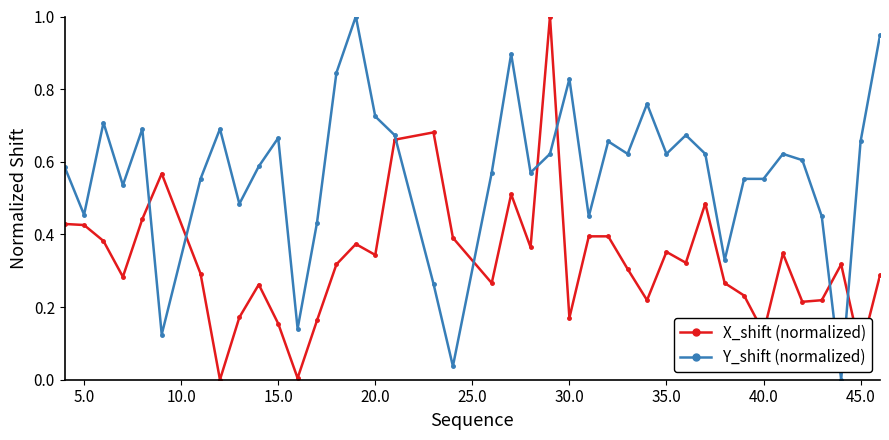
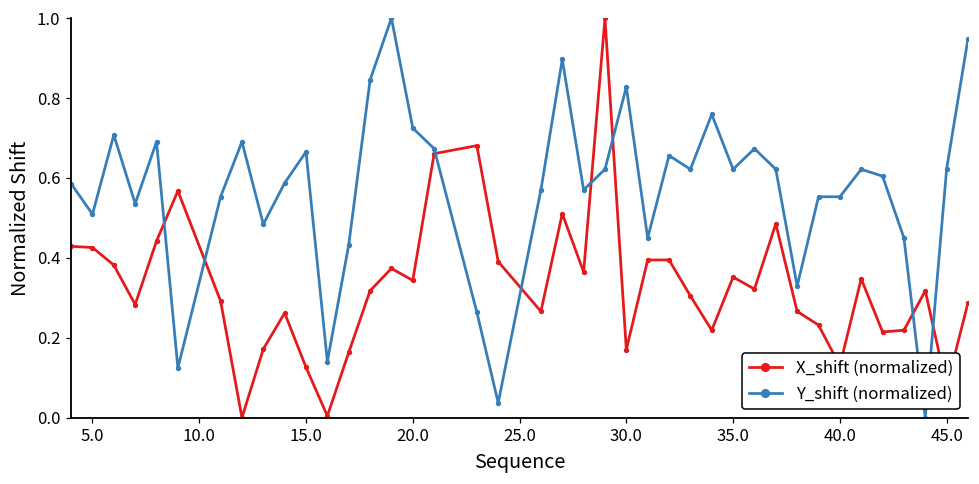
  {
    "X_shift (normalized)": {
      "5.0": 0.43,
-     "15.0": 0.15,
+     "15.0": 0.13,
      "20.0": 0.34,
      "30.0": 0.17,
      "35.0": 0.35
    },
    "Y_shift (normalized)": {
-     "5.0": 0.45,
+     "5.0": 0.51,
      "15.0": 0.67,
      "20.0": 0.72,
      "30.0": 0.83,
      "35.0": 0.62,
      "40.0": 0.55,
-     "45.0": 0.66
+     "45.0": 0.62
    }
  }
